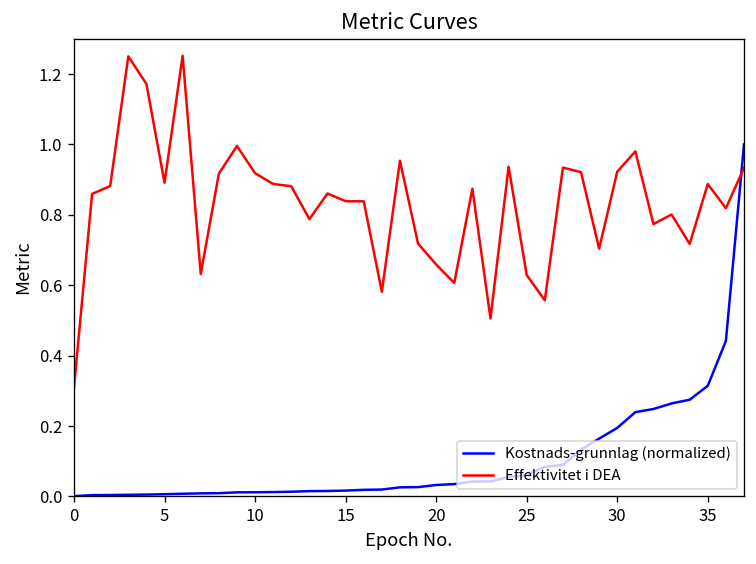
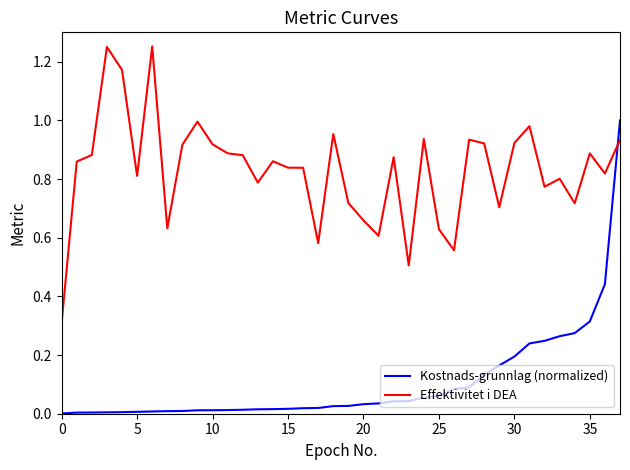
  {
    "Kostnads-grunnlag (normalized)": {
      "0": 0.00,
      "5": 0.01,
      "10": 0.01,
      "15": 0.02,
      "20": 0.03,
      "30": 0.19,
      "35": 0.31
    },
    "Effektivitet i DEA": {
      "0": 0.31,
-     "5": 0.89,
+     "5": 0.81,
      "10": 0.92,
      "15": 0.84,
      "20": 0.66,
      "25": 0.63,
      "30": 0.92,
      "35": 0.89
    }
  }
